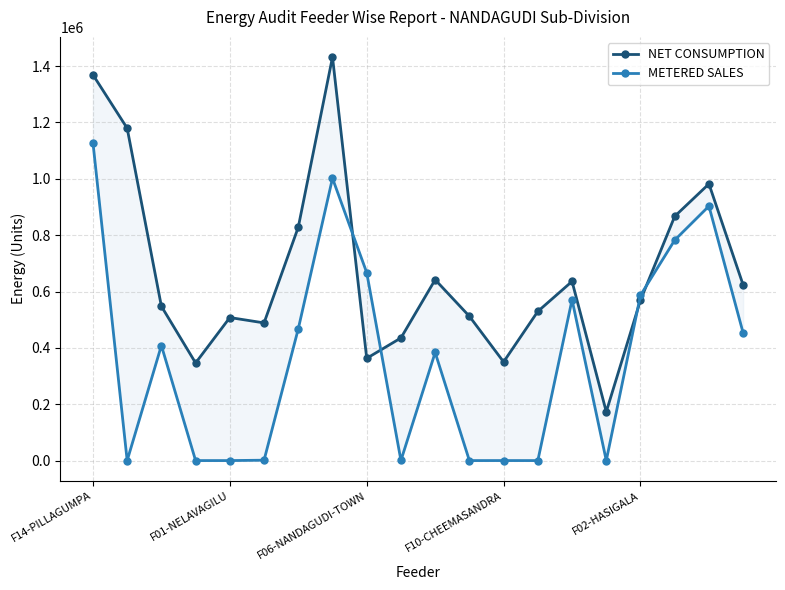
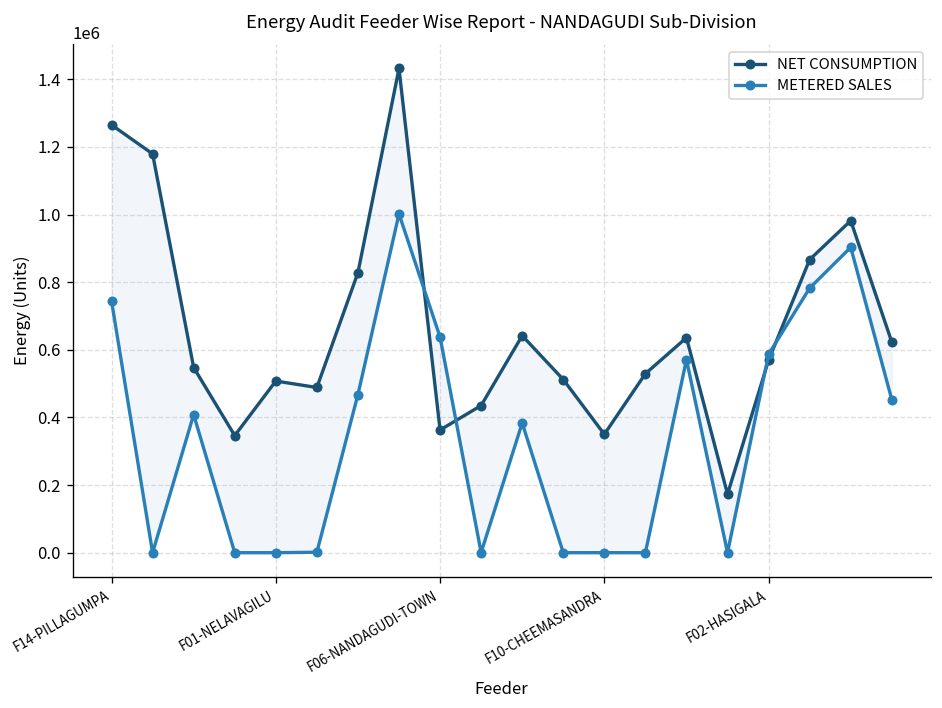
  {
    "NET CONSUMPTION": {
-     "F14-PILLAGUMPA": 1370000,
+     "F14-PILLAGUMPA": 1270000,
      "F06-NANDAGUDI-TOWN": 360000,
      "F02-HASIGALA": 570000
    },
    "METERED SALES": {
-     "F14-PILLAGUMPA": 1130000,
+     "F14-PILLAGUMPA": 740000,
      "F01-NELAVAGILU": 0,
-     "F06-NANDAGUDI-TOWN": 670000,
+     "F06-NANDAGUDI-TOWN": 640000,
      "F10-CHEEMASANDRA": 0
    }
  }
